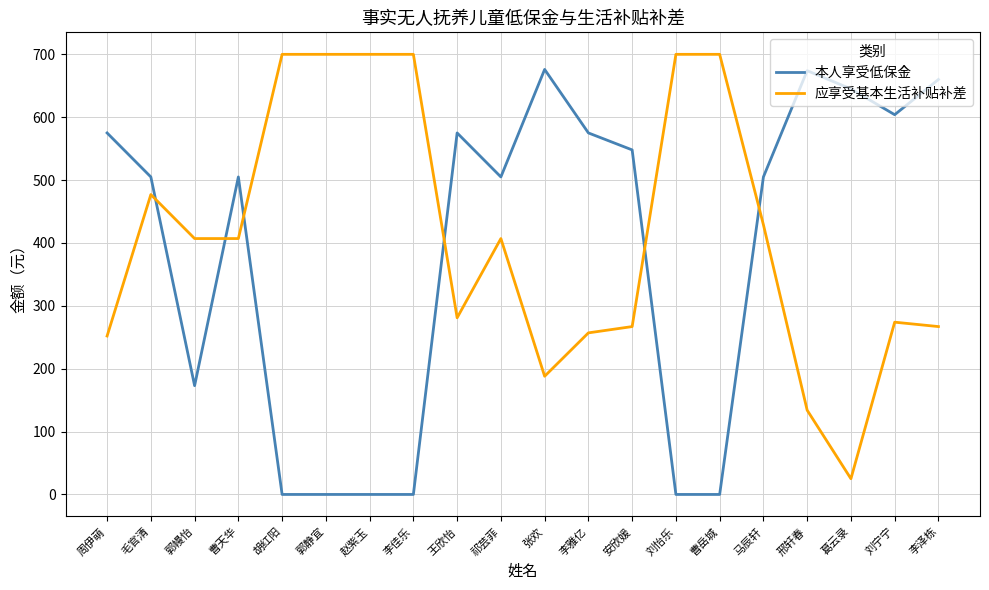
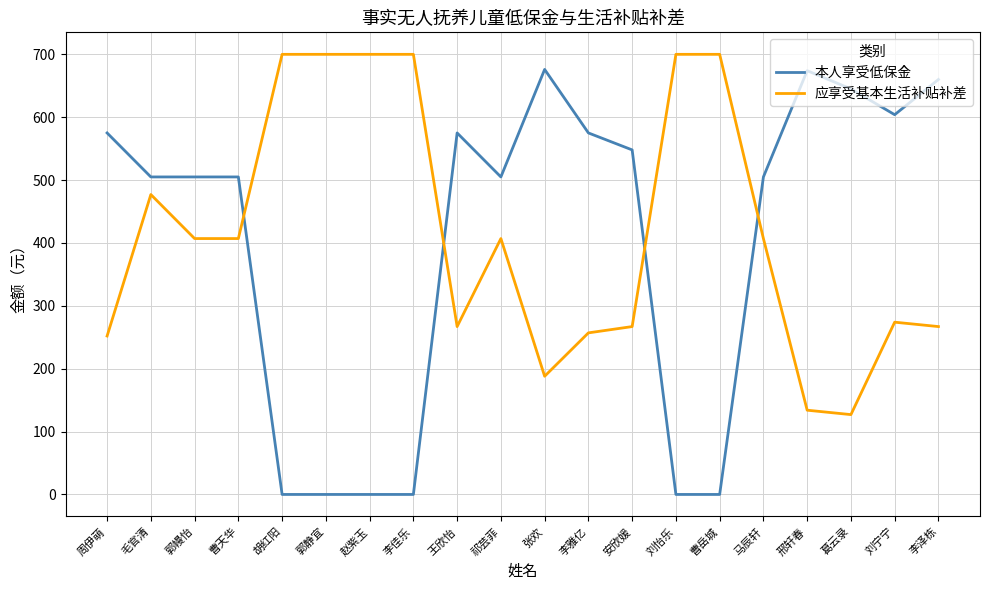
  {
    "本人享受低保金": {
      "周伊萌": 580,
      "毛官清": 510,
-     "郭幔怡": 170,
+     "郭幔怡": 510,
      "曹天华": 510,
      "胡红阳": 0,
      "郭静宜": 0,
      "赵紫玉": 0,
      "李佳乐": 0,
      "王欣怡": 580,
      "祁芸菲": 510,
      "张欢": 680,
      "李雅亿": 580,
      "安欣媛": 550,
      "刘怡乐": 0,
      "曹岳城": 0,
      "马辰轩": 510,
      "刘宁宁": 600
    },
    "应享受基本生活补贴补差": {
      "周伊萌": 250,
      "毛官清": 480,
      "郭幔怡": 410,
      "曹天华": 410,
      "胡红阳": 700,
      "郭静宜": 700,
      "赵紫玉": 700,
      "李佳乐": 700,
-     "王欣怡": 280,
+     "王欣怡": 270,
      "祁芸菲": 410,
      "张欢": 190,
      "李雅亿": 260,
      "安欣媛": 270,
      "刘怡乐": 700,
      "曹岳城": 700,
-     "马辰轩": 430,
+     "马辰轩": 410,
      "邢轩春": 130,
-     "葛云录": 30,
+     "葛云录": 130,
      "刘宁宁": 270,
      "李泽栋": 270
    }
  }
